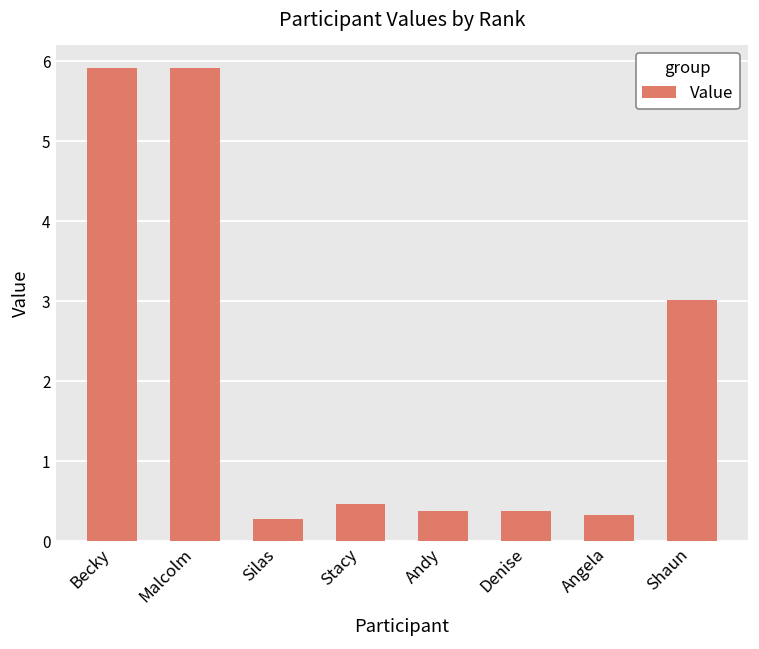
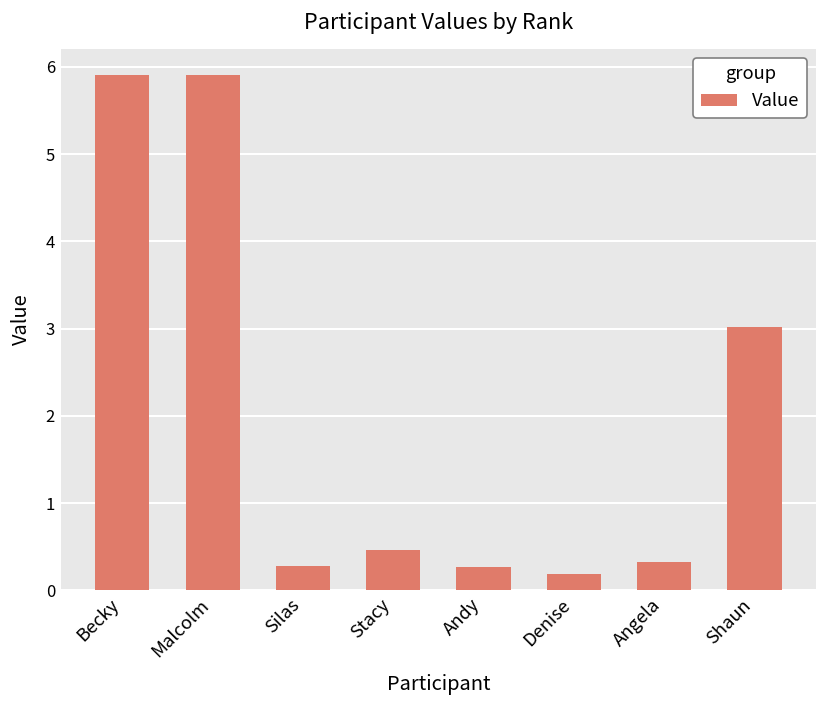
  {
    "Becky": 5.9,
    "Malcolm": 5.9,
    "Silas": 0.3,
    "Stacy": 0.5,
-   "Andy": 0.4,
-   "Denise": 0.4,
+   "Andy": 0.3,
+   "Denise": 0.2,
    "Angela": 0.3,
    "Shaun": 3.0
  }
